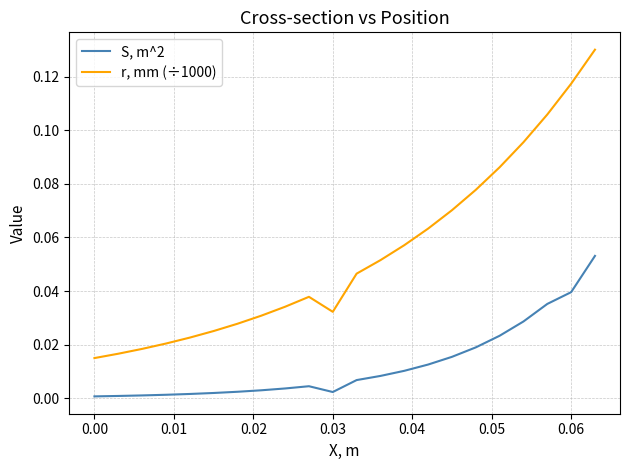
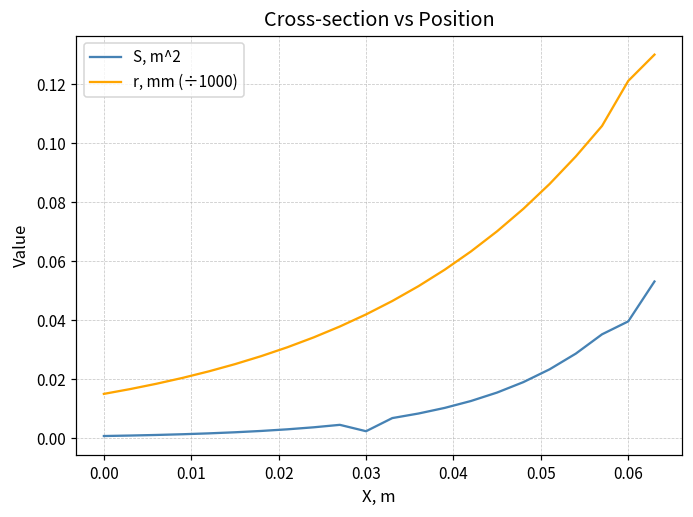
  {
    "S, m^2": {
      "0.00": 0.001,
      "0.03": 0.002,
      "0.06": 0.040
    },
    "r, mm (÷1000)": {
      "0.00": 0.015,
-     "0.03": 0.032,
-     "0.06": 0.117
+     "0.03": 0.042,
+     "0.06": 0.121
    }
  }
